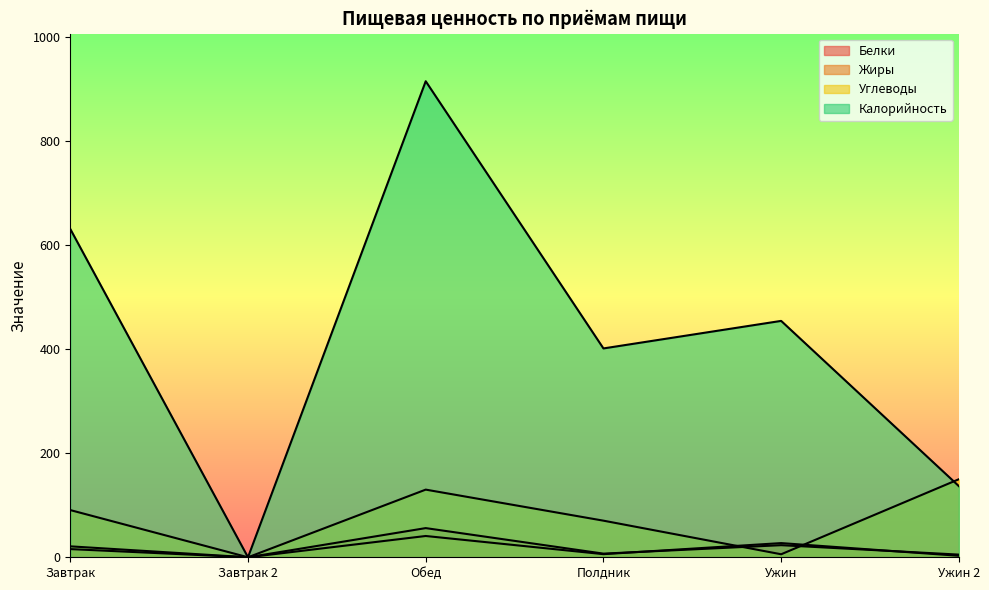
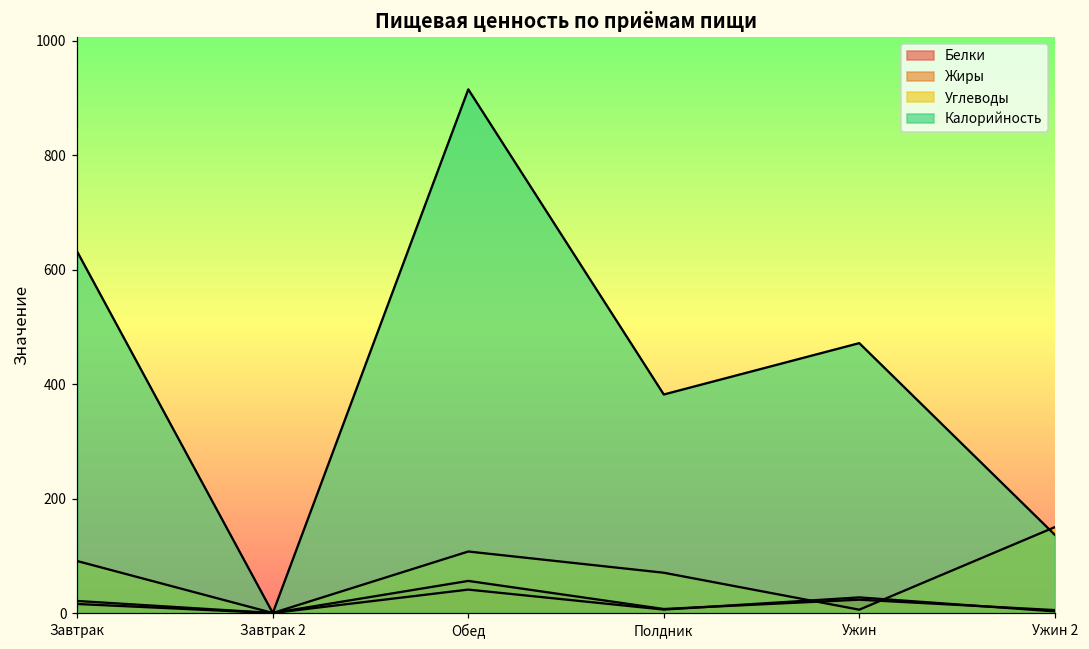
  {
    "Углеводы": {
      "Завтрак": 90,
-     "Обед": 130,
+     "Обед": 110,
      "Полдник": 70,
      "Ужин": 10,
      "Ужин 2": 150
    },
    "Калорийность": {
      "Завтрак": 630,
      "Обед": 920,
-     "Полдник": 400,
-     "Ужин": 450,
+     "Полдник": 380,
+     "Ужин": 470,
      "Ужин 2": 140
    }
  }
